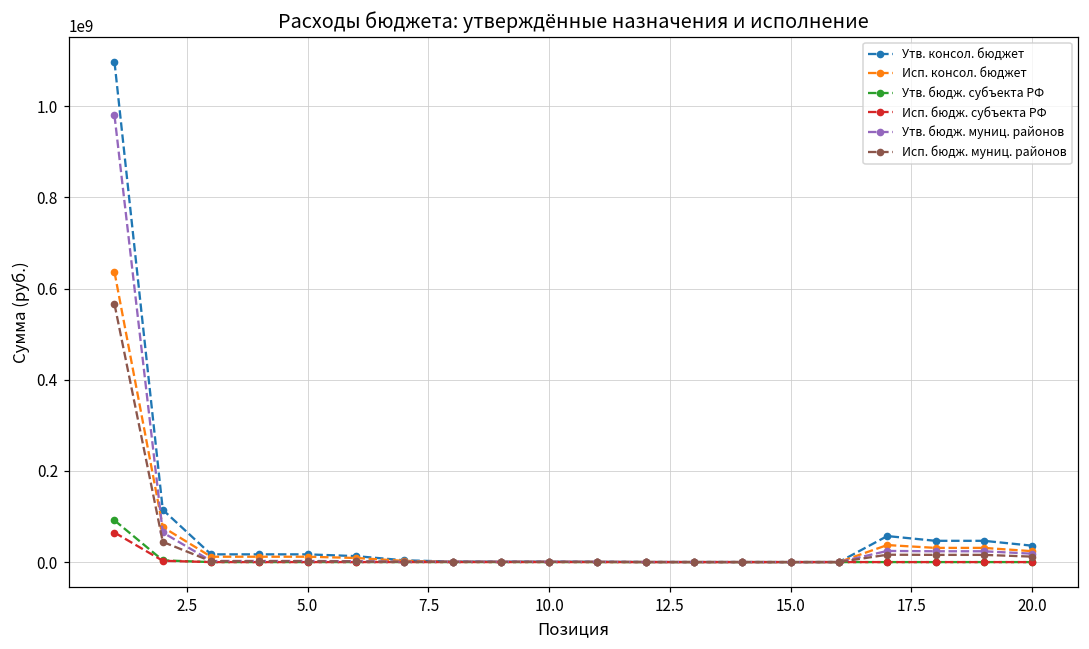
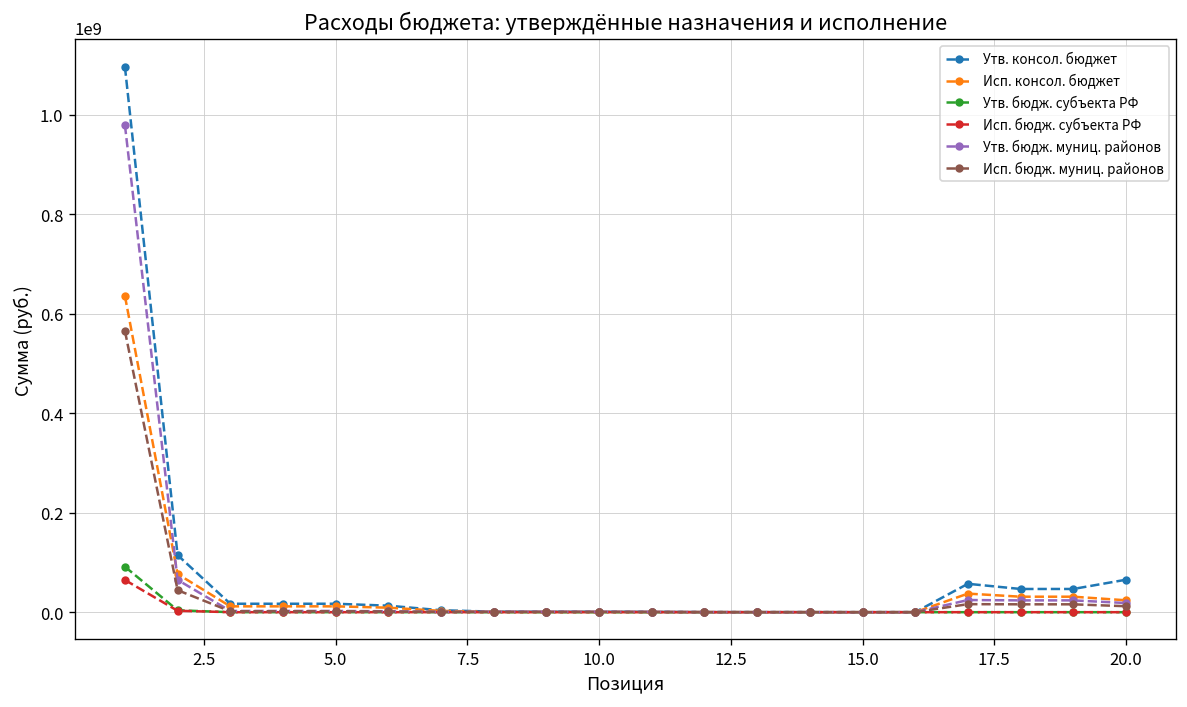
  {
    "Утв. консол. бюджет": {
-     "20.0": 40000000
+     "20.0": 70000000
    },
    "Исп. бюдж. муниц. районов": {
      "20.0": 10000000
    }
  }
